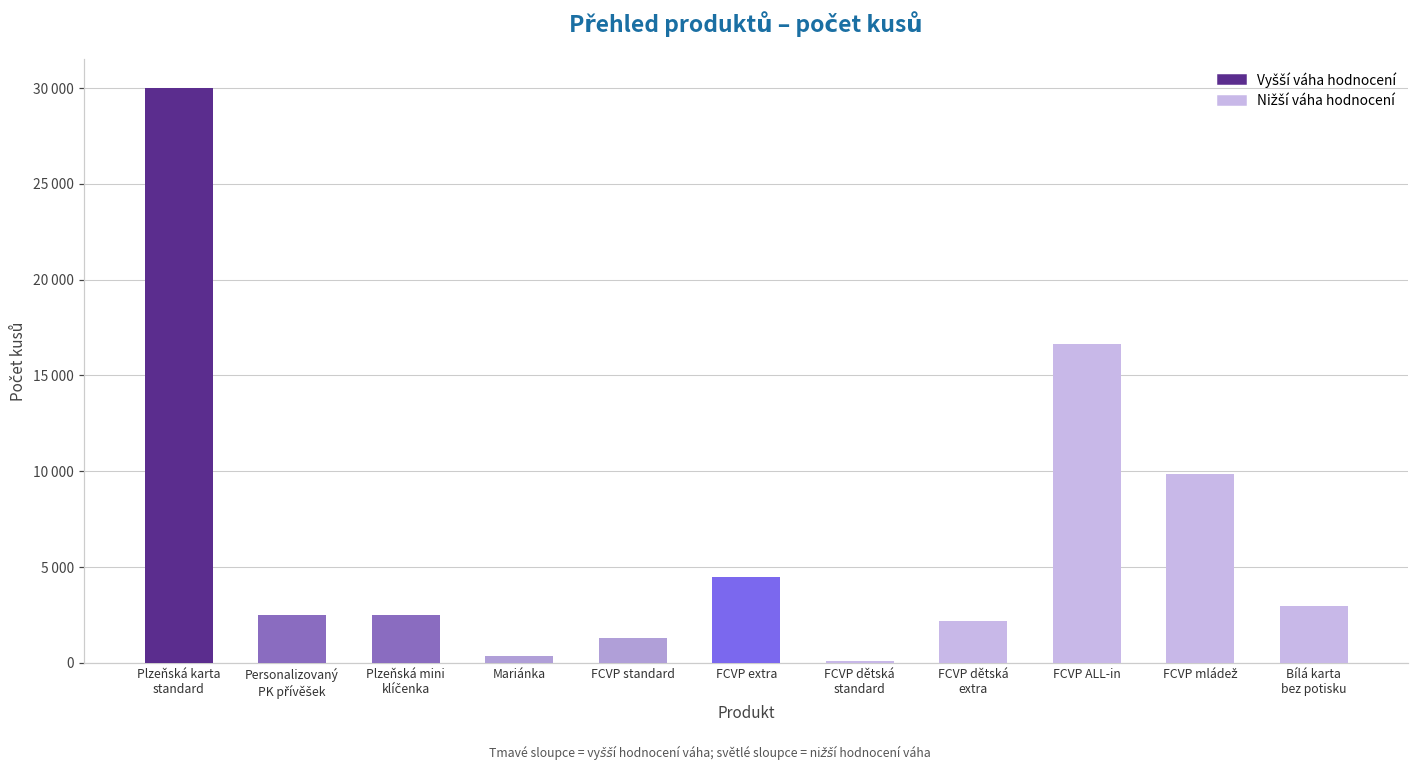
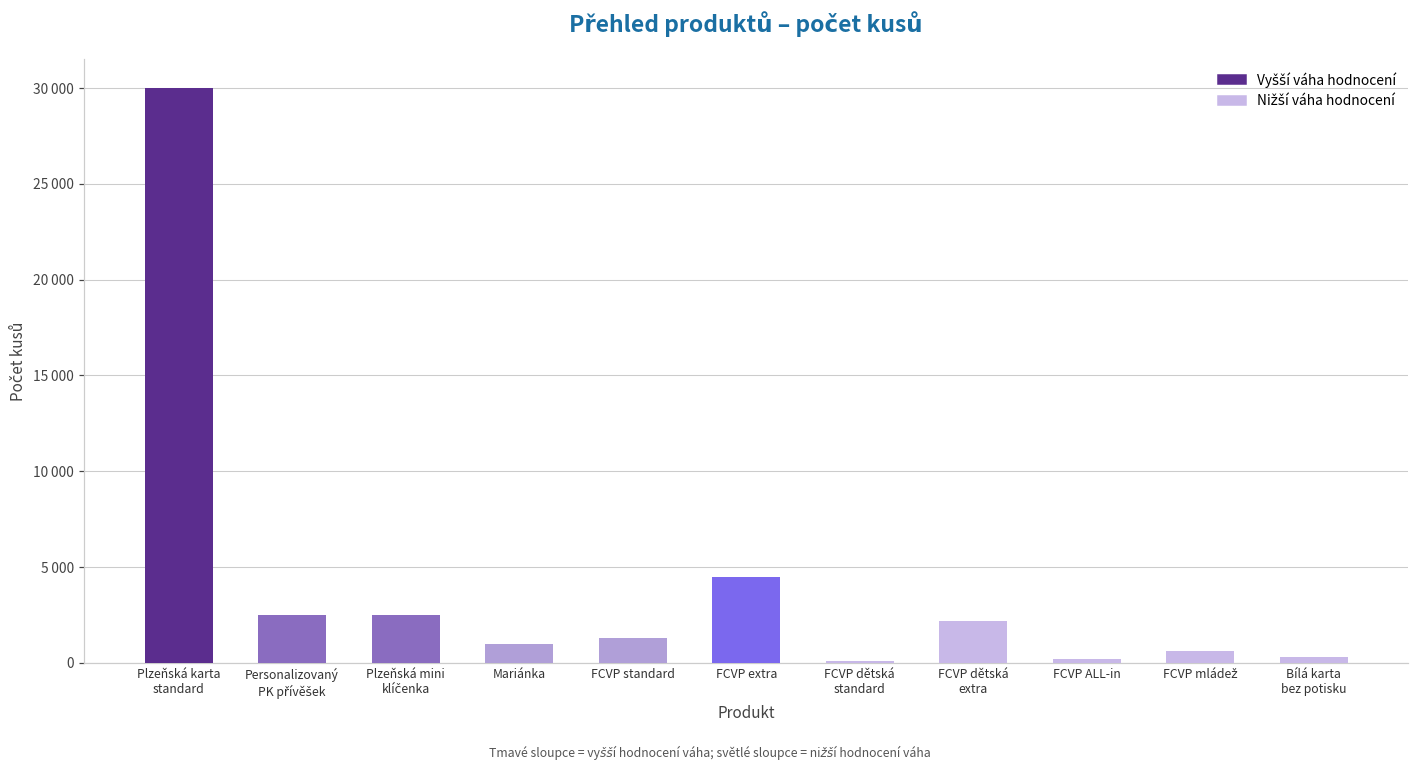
  {
    "Plzeňská karta standard": 30000,
    "Personalizovaný PK přívěšek": 2500,
    "Plzeňská mini klíčenka": 2500,
-   "Mariánka": 400,
+   "Mariánka": 1000,
    "FCVP standard": 1300,
    "FCVP extra": 4500,
    "FCVP dětská extra": 2200,
-   "FCVP ALL-in": 16600,
-   "FCVP mládež": 9900,
-   "Bílá karta bez potisku": 3000
+   "FCVP ALL-in": 200,
+   "FCVP mládež": 600,
+   "Bílá karta bez potisku": 300
  }
